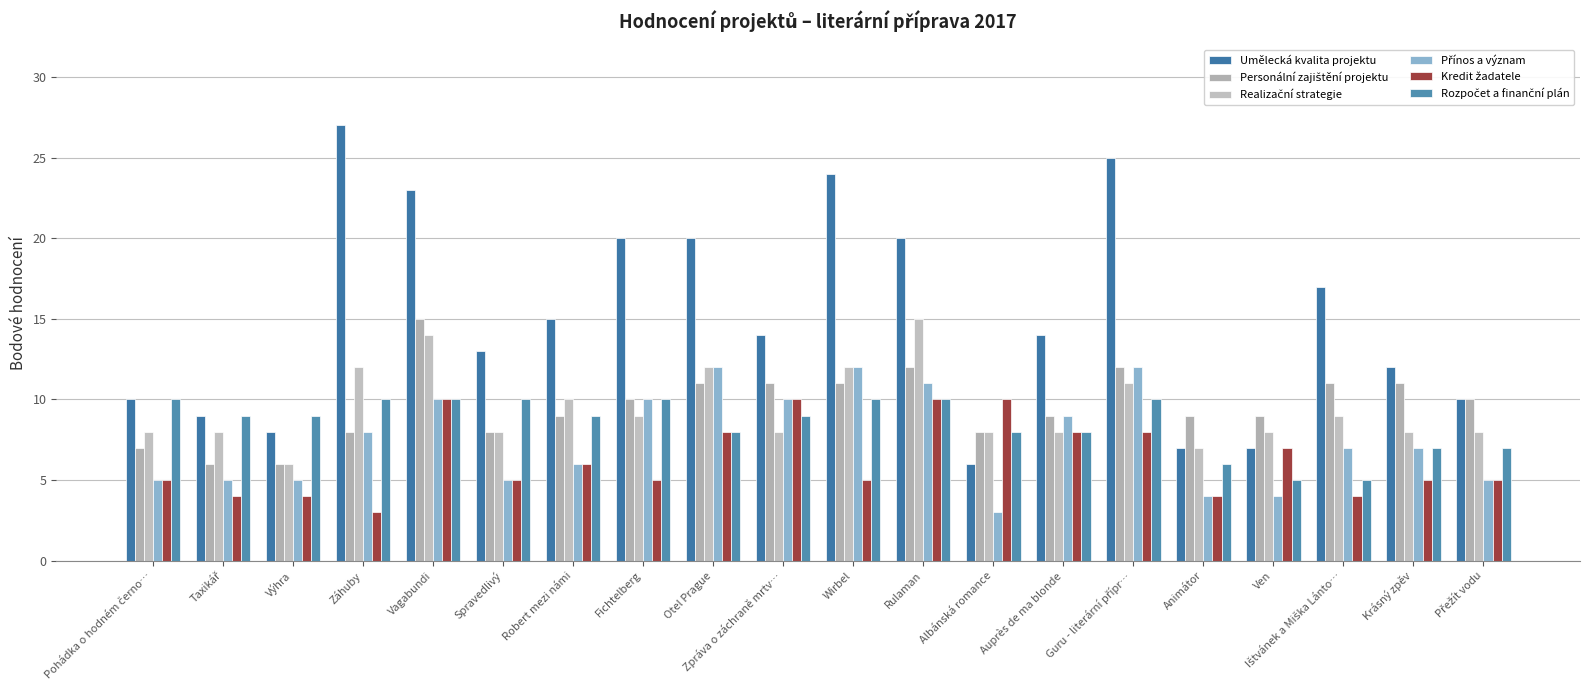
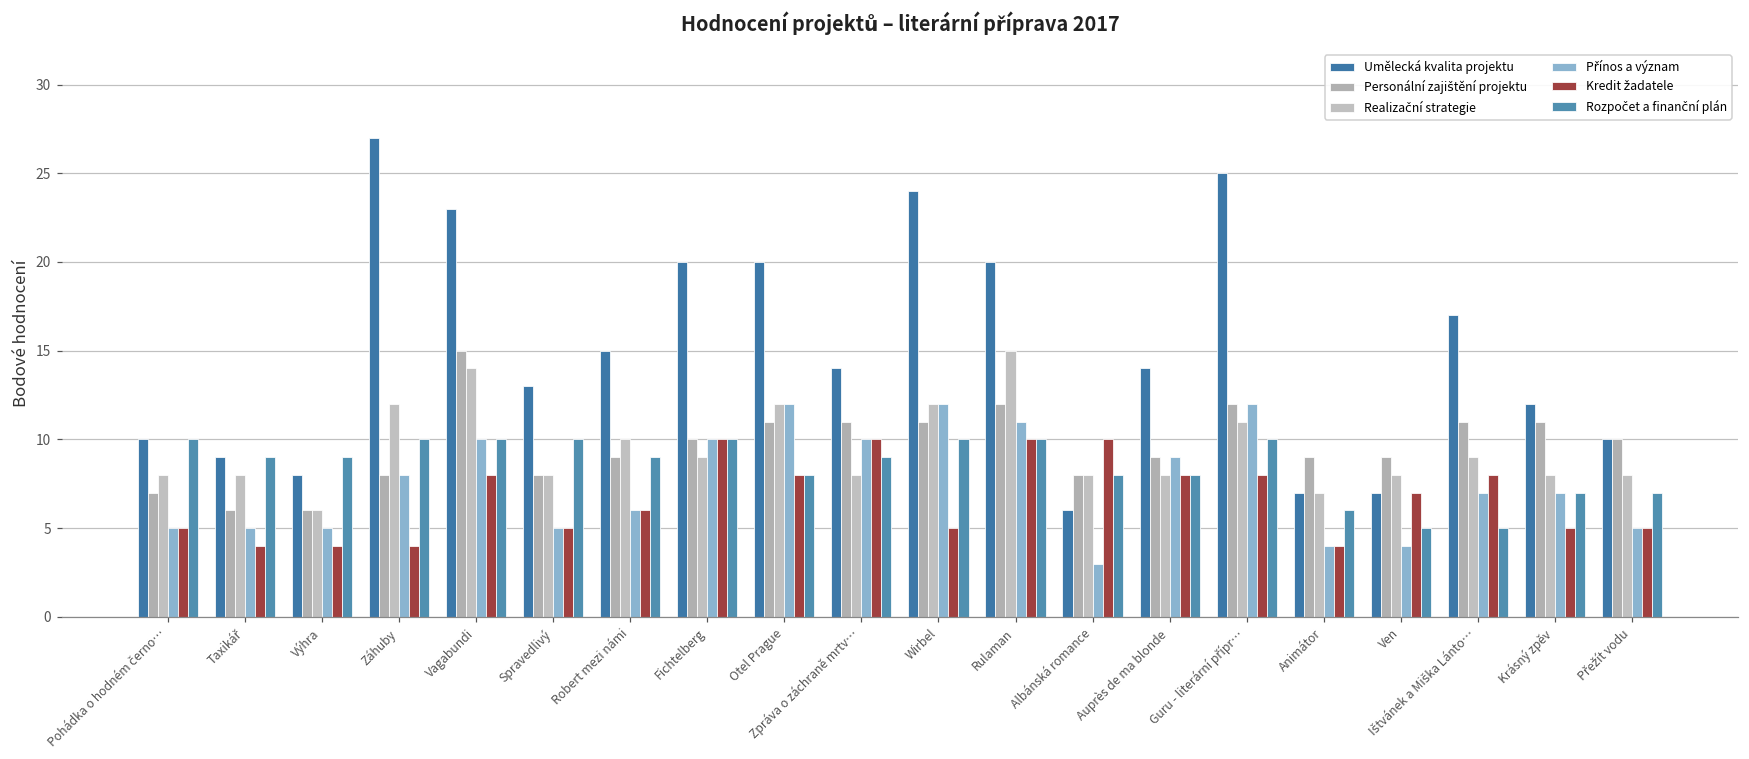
  {
    "Kredit žadatele": {
      "Pohádka o hodném černo…": 5,
      "Taxikář": 4,
      "Výhra": 4,
-     "Záhuby": 3,
-     "Vagabundi": 10,
+     "Záhuby": 4,
+     "Vagabundi": 8,
      "Spravedlivý": 5,
      "Robert mezi námi": 6,
-     "Fichtelberg": 5,
+     "Fichtelberg": 10,
      "Otel Prague": 8,
      "Zpráva o záchraně mrtv…": 10,
      "Wirbel": 5,
      "Rulaman": 10,
      "Albánská romance": 10,
      "Auprès de ma blonde": 8,
      "Guru - literární přípr…": 8,
      "Animátor": 4,
      "Ven": 7,
-     "Ištvánek a Miška Lánto…": 4,
+     "Ištvánek a Miška Lánto…": 8,
      "Krásný zpěv": 5,
      "Přežít vodu": 5
    }
  }
